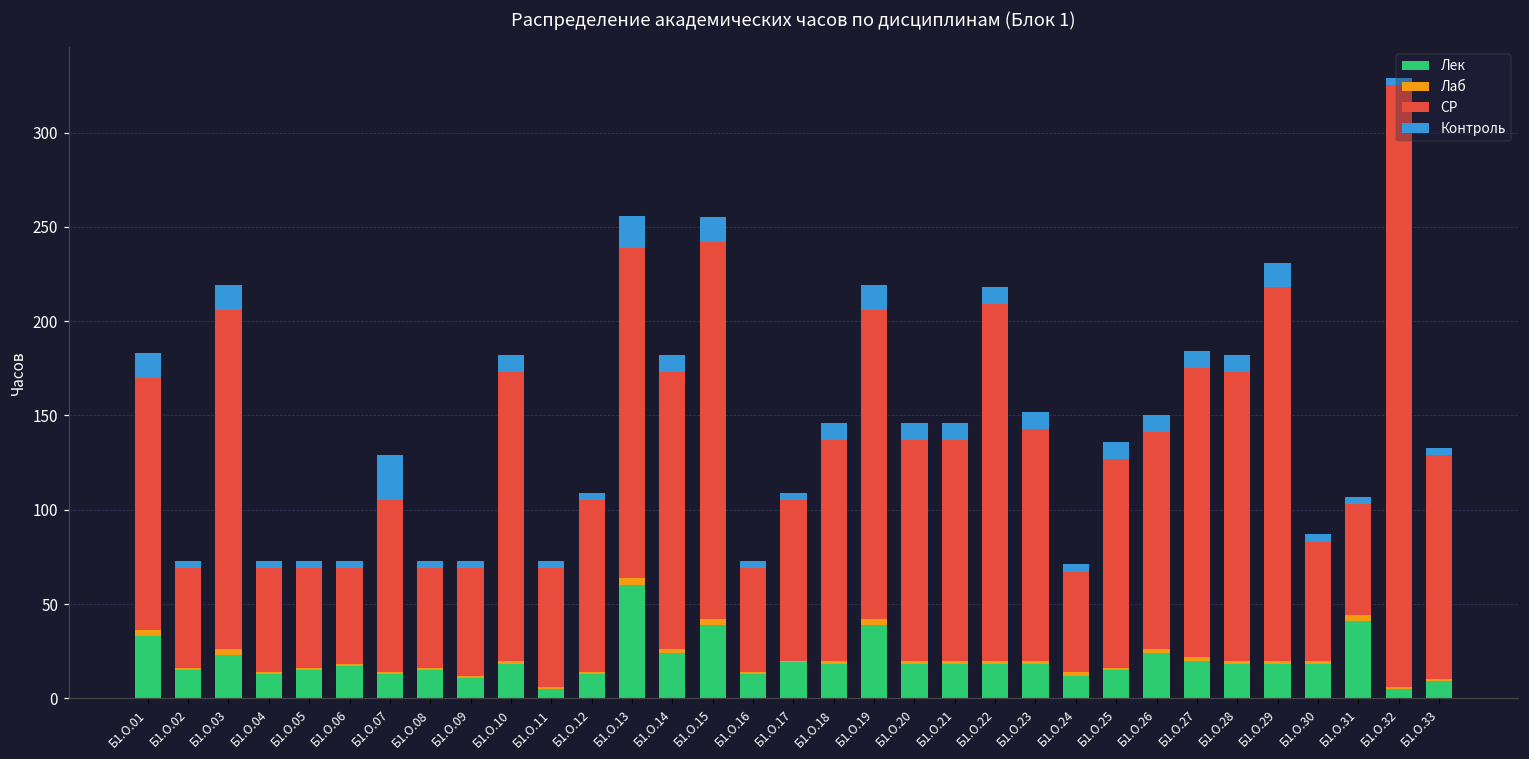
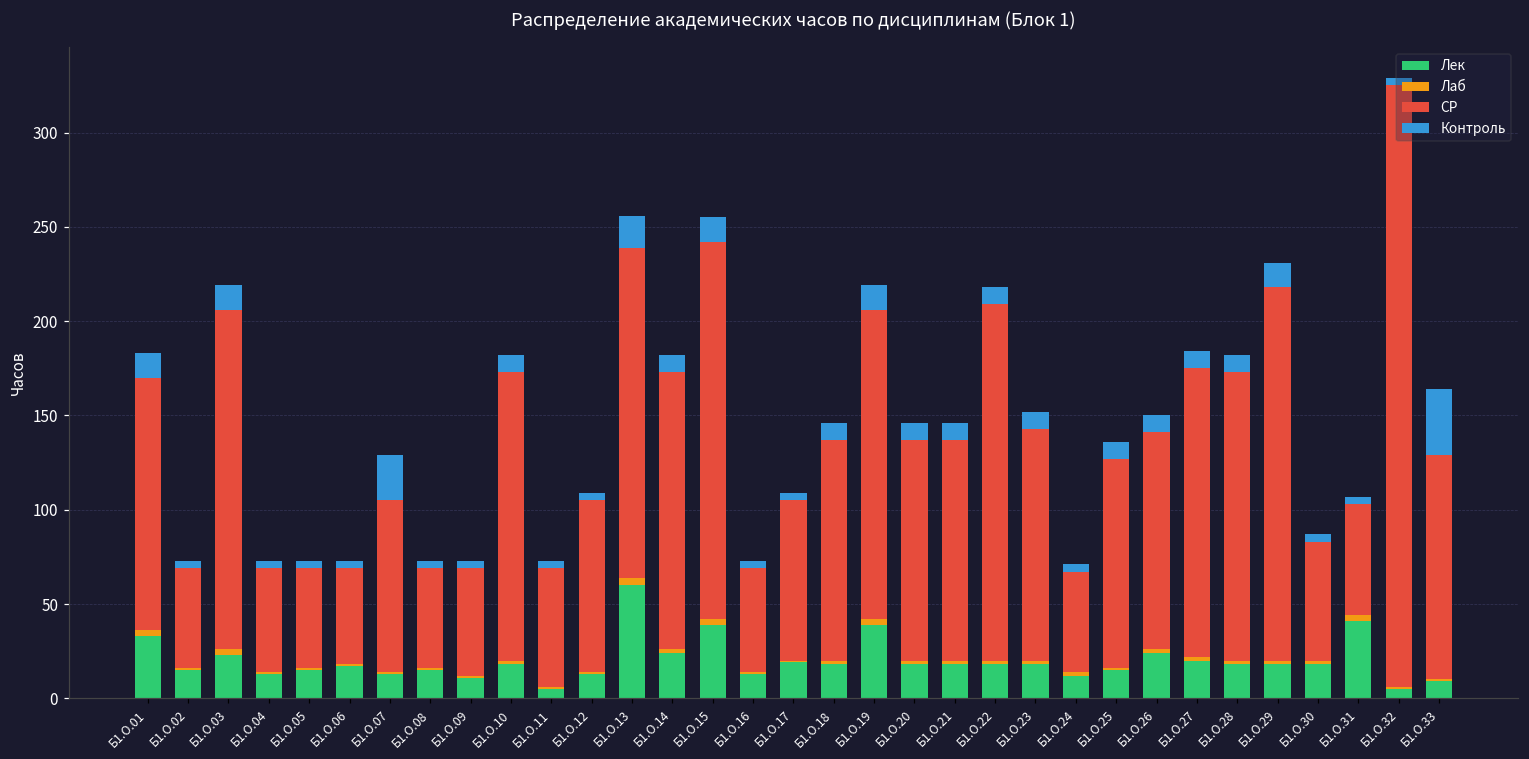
  {
    "Лек": {
      "Б1.О.01": 33,
      "Б1.О.02": 15,
      "Б1.О.03": 23,
      "Б1.О.04": 13,
      "Б1.О.05": 15,
      "Б1.О.06": 17,
      "Б1.О.07": 13,
      "Б1.О.08": 15,
      "Б1.О.09": 11,
      "Б1.О.10": 18,
      "Б1.О.11": 5,
      "Б1.О.12": 13,
      "Б1.О.13": 60,
      "Б1.О.14": 24,
      "Б1.О.15": 39,
      "Б1.О.16": 13,
      "Б1.О.17": 19,
      "Б1.О.18": 18,
      "Б1.О.19": 39,
      "Б1.О.20": 18,
      "Б1.О.21": 18,
      "Б1.О.22": 18,
      "Б1.О.23": 18,
      "Б1.О.24": 12,
      "Б1.О.25": 15,
      "Б1.О.26": 24,
      "Б1.О.27": 20,
      "Б1.О.28": 18,
      "Б1.О.29": 18,
      "Б1.О.30": 18,
      "Б1.О.31": 41,
      "Б1.О.32": 5,
      "Б1.О.33": 9
    },
    "Лаб": {
      "Б1.О.01": 3,
      "Б1.О.03": 3,
      "Б1.О.10": 2,
      "Б1.О.13": 4,
      "Б1.О.14": 2,
      "Б1.О.15": 3,
      "Б1.О.18": 2,
      "Б1.О.19": 3,
      "Б1.О.20": 2,
      "Б1.О.21": 2,
      "Б1.О.22": 2,
      "Б1.О.23": 2,
      "Б1.О.24": 2,
      "Б1.О.26": 2,
      "Б1.О.27": 2,
      "Б1.О.28": 2,
      "Б1.О.29": 2,
      "Б1.О.30": 2,
      "Б1.О.31": 3
    },
    "СР": {
      "Б1.О.01": 134,
      "Б1.О.02": 53,
      "Б1.О.03": 180,
      "Б1.О.04": 55,
      "Б1.О.05": 53,
      "Б1.О.06": 51,
      "Б1.О.07": 91,
      "Б1.О.08": 53,
      "Б1.О.09": 57,
      "Б1.О.10": 153,
      "Б1.О.11": 63,
      "Б1.О.12": 91,
      "Б1.О.13": 175,
      "Б1.О.14": 147,
      "Б1.О.15": 200,
      "Б1.О.16": 55,
      "Б1.О.17": 85,
      "Б1.О.18": 117,
      "Б1.О.19": 164,
      "Б1.О.20": 117,
      "Б1.О.21": 117,
      "Б1.О.22": 189,
      "Б1.О.23": 123,
      "Б1.О.24": 53,
      "Б1.О.25": 111,
      "Б1.О.26": 115,
      "Б1.О.27": 153,
      "Б1.О.28": 153,
      "Б1.О.29": 198,
      "Б1.О.30": 63,
      "Б1.О.31": 59,
      "Б1.О.33": 119
    },
    "Контроль": {
      "Б1.О.01": 13,
      "Б1.О.02": 4,
      "Б1.О.03": 13,
      "Б1.О.04": 4,
      "Б1.О.05": 4,
      "Б1.О.06": 4,
      "Б1.О.07": 24,
      "Б1.О.08": 4,
      "Б1.О.09": 4,
      "Б1.О.10": 9,
      "Б1.О.11": 4,
      "Б1.О.12": 4,
      "Б1.О.13": 17,
      "Б1.О.14": 9,
      "Б1.О.15": 13,
      "Б1.О.16": 4,
      "Б1.О.17": 4,
      "Б1.О.18": 9,
      "Б1.О.19": 13,
      "Б1.О.20": 9,
      "Б1.О.21": 9,
      "Б1.О.22": 9,
      "Б1.О.23": 9,
      "Б1.О.24": 4,
      "Б1.О.25": 9,
      "Б1.О.26": 9,
      "Б1.О.27": 9,
      "Б1.О.28": 9,
      "Б1.О.29": 13,
      "Б1.О.30": 4,
      "Б1.О.31": 4,
-     "Б1.О.33": 4
+     "Б1.О.33": 35
    }
  }
